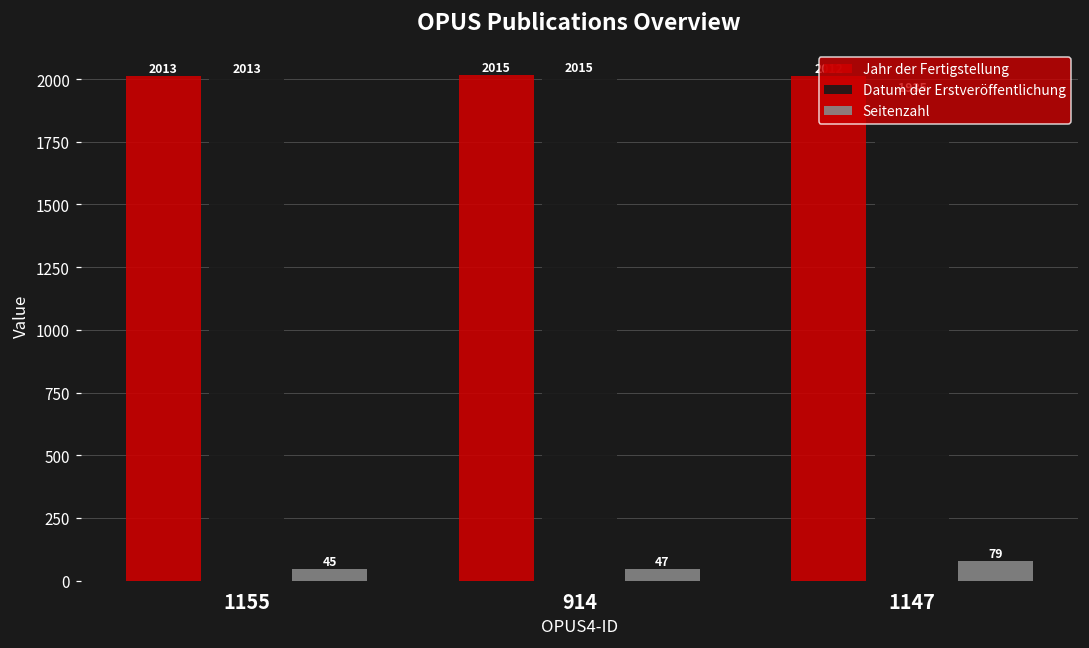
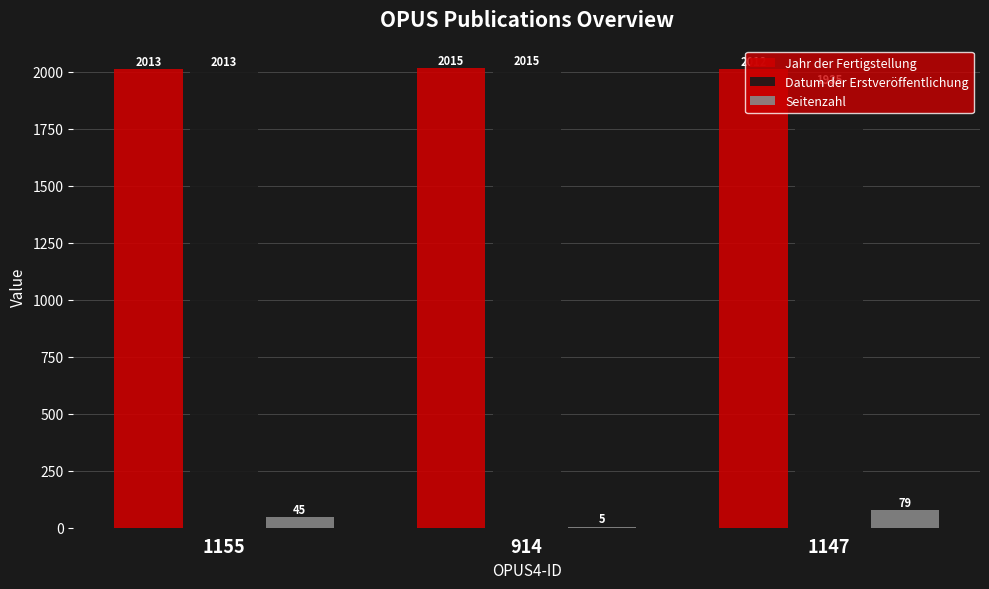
  {
    "Jahr der Fertigstellung": {
      "1155": 2013,
      "914": 2015
    },
    "Datum der Erstveröffentlichung": {
      "1155": 2013,
      "914": 2015
    },
    "Seitenzahl": {
      "1155": 45,
-     "914": 47,
+     "914": 5,
      "1147": 79
    }
  }
